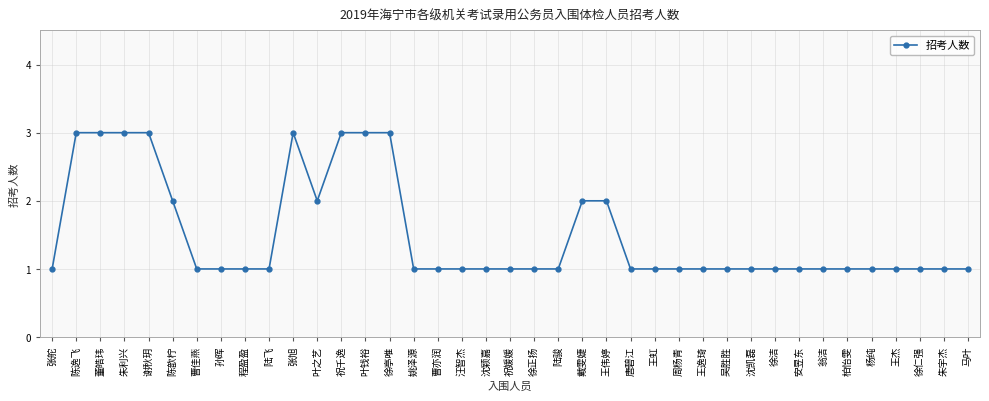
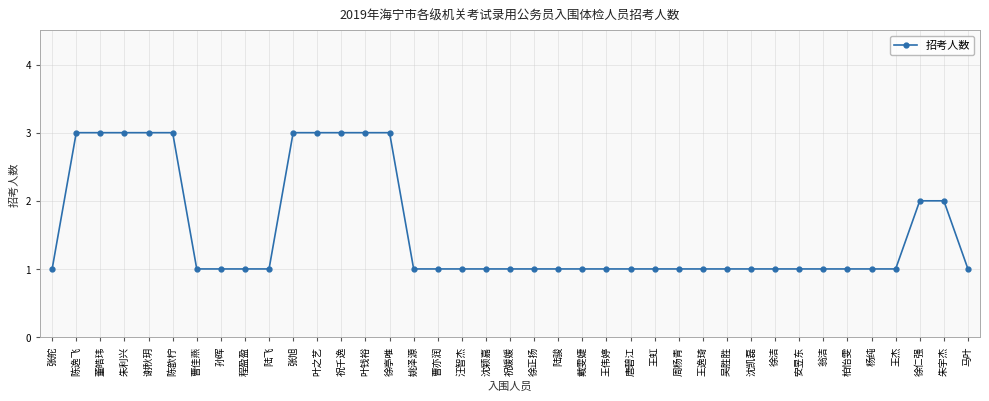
  {
    "张舵": 1,
    "陈逸飞": 3,
    "董皓玮": 3,
    "朱利兴": 3,
    "谢秋玥": 3,
-   "陈歆柠": 2,
+   "陈歆柠": 3,
    "曹佳燕": 1,
    "孙晖": 1,
    "程盈盈": 1,
    "陆飞": 1,
    "张旭": 3,
-   "叶之艺": 2,
+   "叶之艺": 3,
    "祝千逸": 3,
    "叶钱裕": 3,
    "徐亭唯": 3,
    "姚泽源": 1,
    "曹亦润": 1,
    "汪智杰": 1,
    "沈颖嘉": 1,
    "祝媛媛": 1,
    "徐正扬": 1,
    "陆骏": 1,
-   "戴雯婕": 2,
-   "王伟婷": 2,
+   "戴雯婕": 1,
+   "王伟婷": 1,
    "唐碧江": 1,
    "王虹": 1,
    "周杨青": 1,
    "王逸琦": 1,
    "吴胜胜": 1,
    "沈凯磊": 1,
    "徐洁": 1,
    "安昱东": 1,
    "翁洁": 1,
    "柏怡雯": 1,
    "杨纯": 1,
    "王杰": 1,
-   "徐仁强": 1,
-   "朱宇杰": 1,
+   "徐仁强": 2,
+   "朱宇杰": 2,
    "马叶": 1
  }
